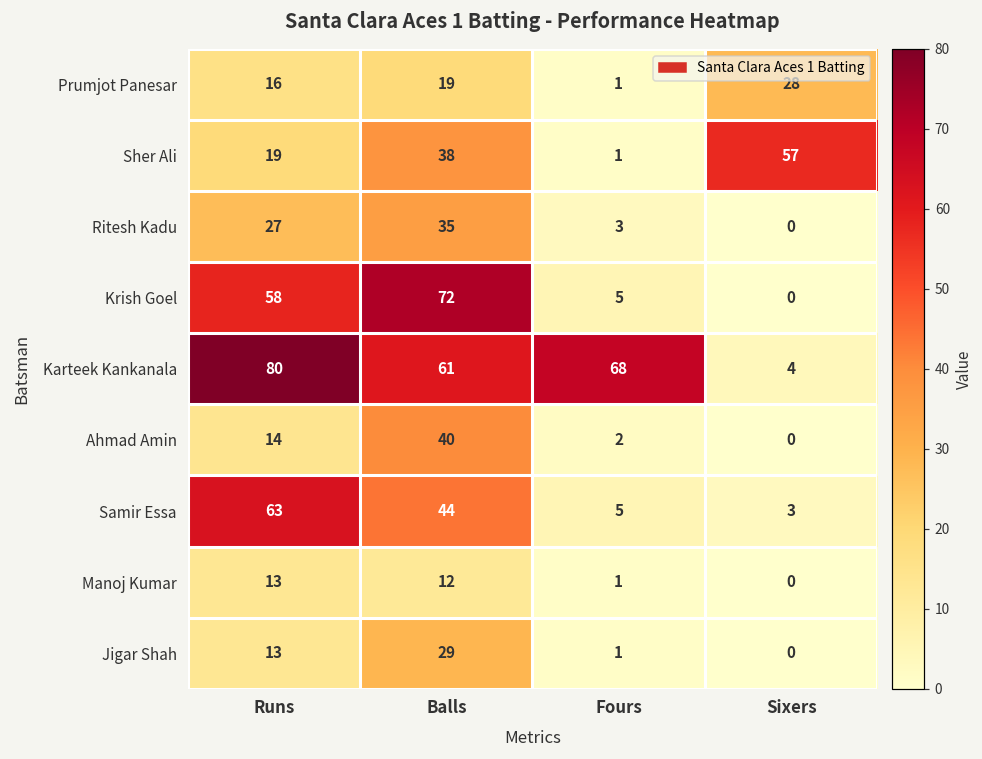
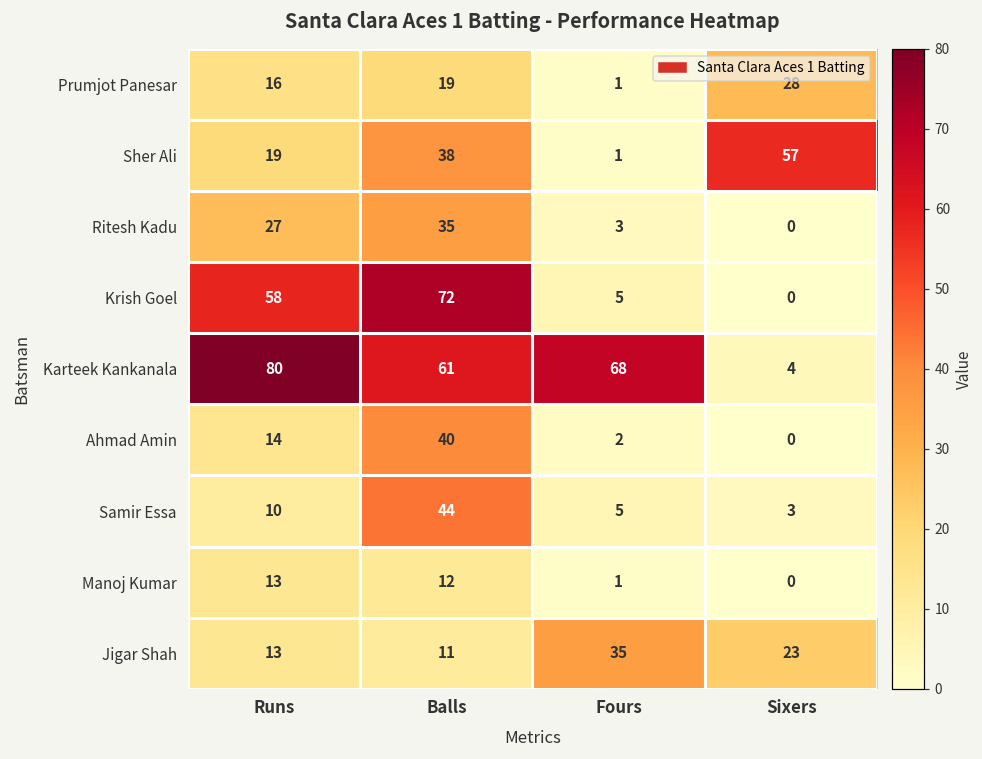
  {
    "Prumjot Panesar": {
      "Runs": 16,
      "Balls": 19,
      "Fours": 1
    },
    "Sher Ali": {
      "Runs": 19,
      "Balls": 38,
      "Fours": 1,
      "Sixers": 57
    },
    "Ritesh Kadu": {
      "Runs": 27,
      "Balls": 35,
      "Fours": 3,
      "Sixers": 0
    },
    "Krish Goel": {
      "Runs": 58,
      "Balls": 72,
      "Fours": 5,
      "Sixers": 0
    },
    "Karteek Kankanala": {
      "Runs": 80,
      "Balls": 61,
      "Fours": 68,
      "Sixers": 4
    },
    "Ahmad Amin": {
      "Runs": 14,
      "Balls": 40,
      "Fours": 2,
      "Sixers": 0
    },
    "Samir Essa": {
-     "Runs": 63,
+     "Runs": 10,
      "Balls": 44,
      "Fours": 5,
      "Sixers": 3
    },
    "Manoj Kumar": {
      "Runs": 13,
      "Balls": 12,
      "Fours": 1,
      "Sixers": 0
    },
    "Jigar Shah": {
      "Runs": 13,
-     "Balls": 29,
-     "Fours": 1,
-     "Sixers": 0
+     "Balls": 11,
+     "Fours": 35,
+     "Sixers": 23
    }
  }
